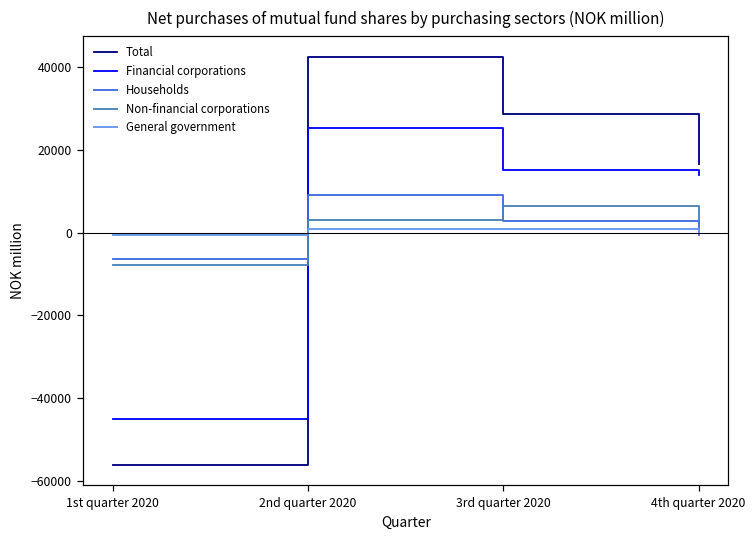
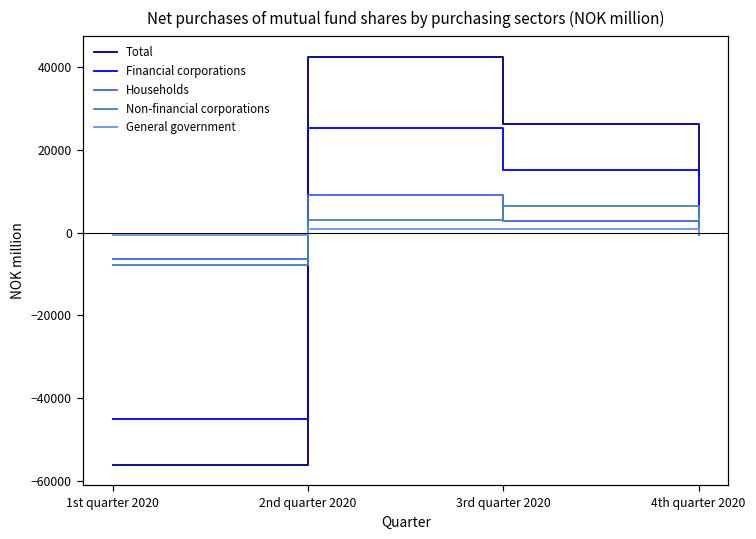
  {
    "Total": {
      "1st quarter 2020": -56000,
      "2nd quarter 2020": 43000,
-     "3rd quarter 2020": 29000,
-     "4th quarter 2020": 17000
+     "3rd quarter 2020": 26000,
+     "4th quarter 2020": 14000
    },
    "Financial corporations": {
      "1st quarter 2020": -45000,
      "2nd quarter 2020": 25000,
      "3rd quarter 2020": 15000,
-     "4th quarter 2020": 14000
+     "4th quarter 2020": 4000
    }
  }
